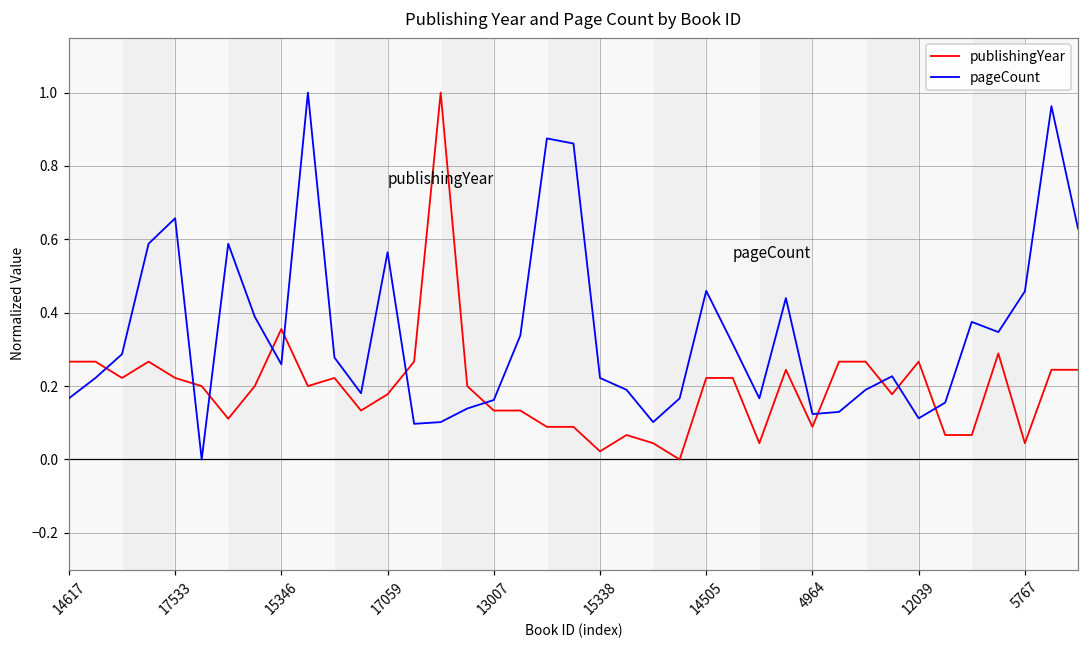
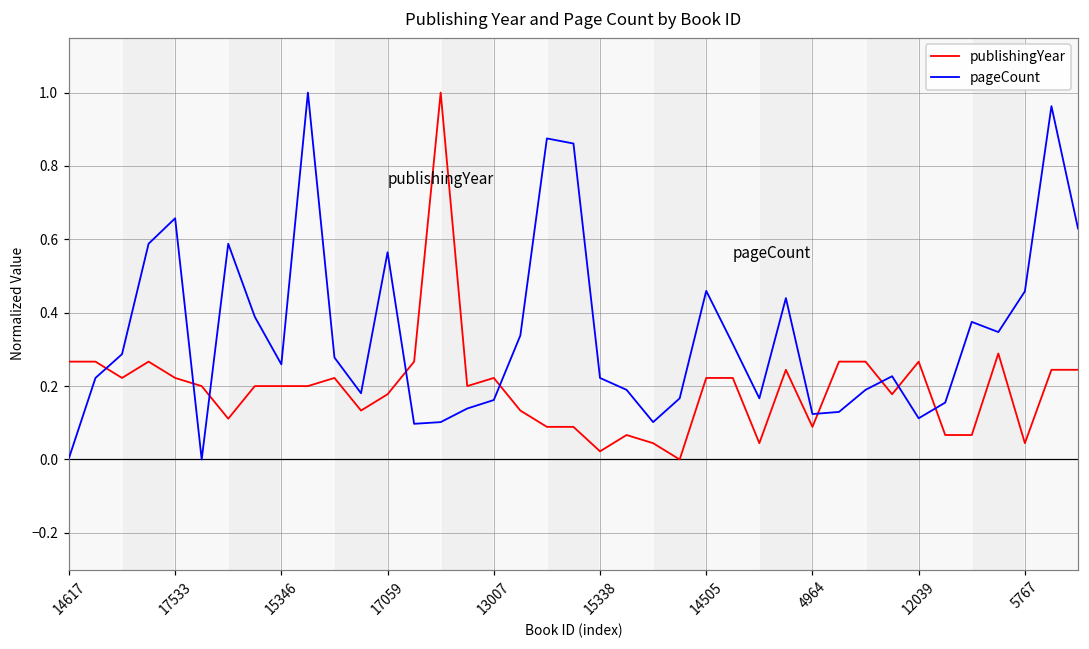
  {
    "publishingYear": {
      "14617": 0.27,
      "17533": 0.22,
-     "15346": 0.36,
+     "15346": 0.20,
      "17059": 0.18,
-     "13007": 0.13,
+     "13007": 0.22,
      "15338": 0.02,
      "14505": 0.22,
      "4964": 0.09,
      "12039": 0.27,
      "5767": 0.04
    },
    "pageCount": {
-     "14617": 0.17,
+     "14617": 0.00,
      "17533": 0.66,
      "15346": 0.26,
      "17059": 0.56,
      "13007": 0.16,
      "15338": 0.22,
      "14505": 0.46,
      "4964": 0.12,
      "12039": 0.11,
      "5767": 0.46
    }
  }
